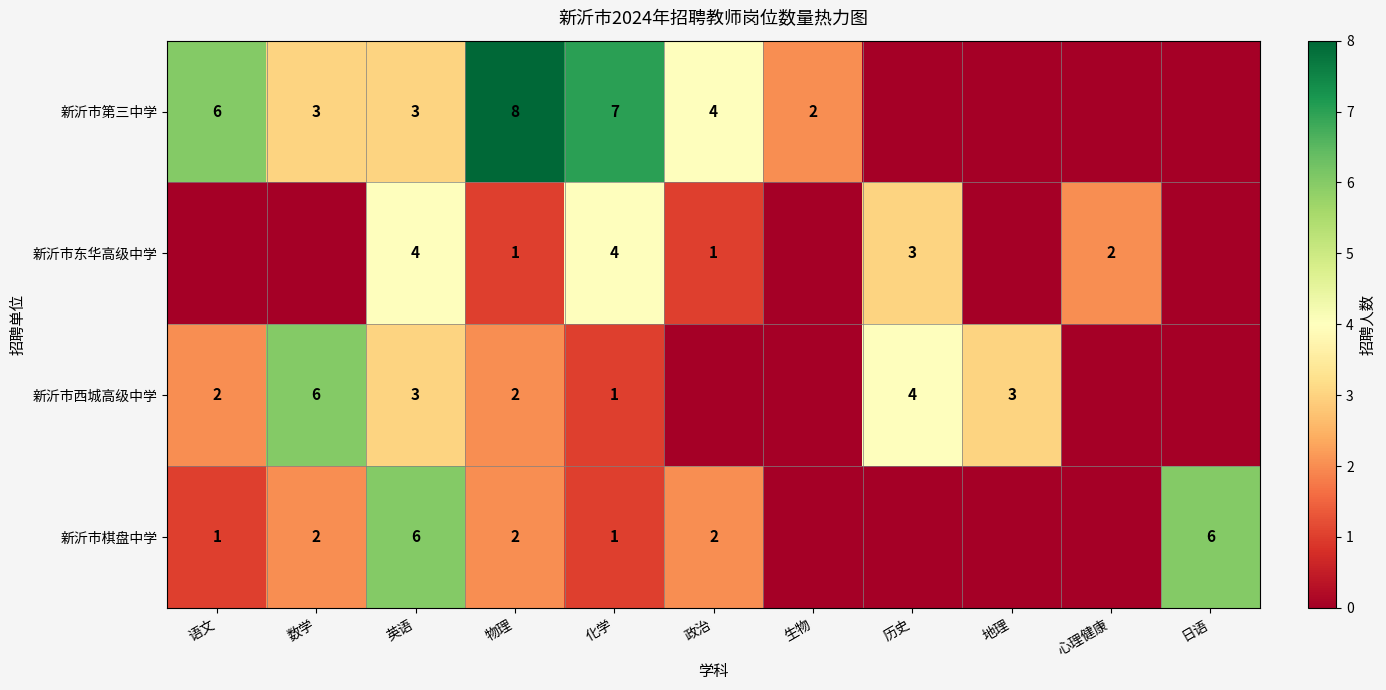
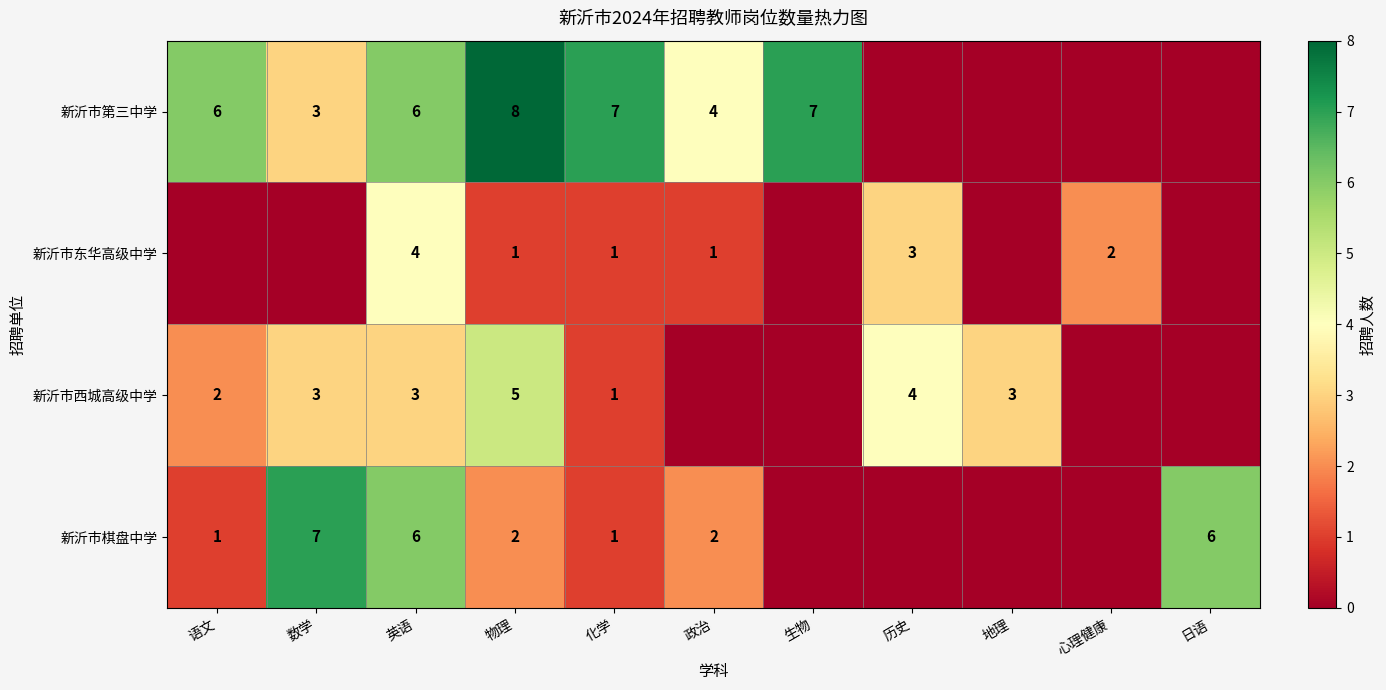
  {
    "新沂市第三中学": {
      "语文": 6,
      "数学": 3,
-     "英语": 3,
+     "英语": 6,
      "物理": 8,
      "化学": 7,
      "政治": 4,
-     "生物": 2
+     "生物": 7
    },
    "新沂市东华高级中学": {
      "英语": 4,
      "物理": 1,
-     "化学": 4,
+     "化学": 1,
      "政治": 1,
      "历史": 3,
      "心理健康": 2
    },
    "新沂市西城高级中学": {
      "语文": 2,
-     "数学": 6,
+     "数学": 3,
      "英语": 3,
-     "物理": 2,
+     "物理": 5,
      "化学": 1,
      "历史": 4,
      "地理": 3
    },
    "新沂市棋盘中学": {
      "语文": 1,
-     "数学": 2,
+     "数学": 7,
      "英语": 6,
      "物理": 2,
      "化学": 1,
      "政治": 2,
      "日语": 6
    }
  }
